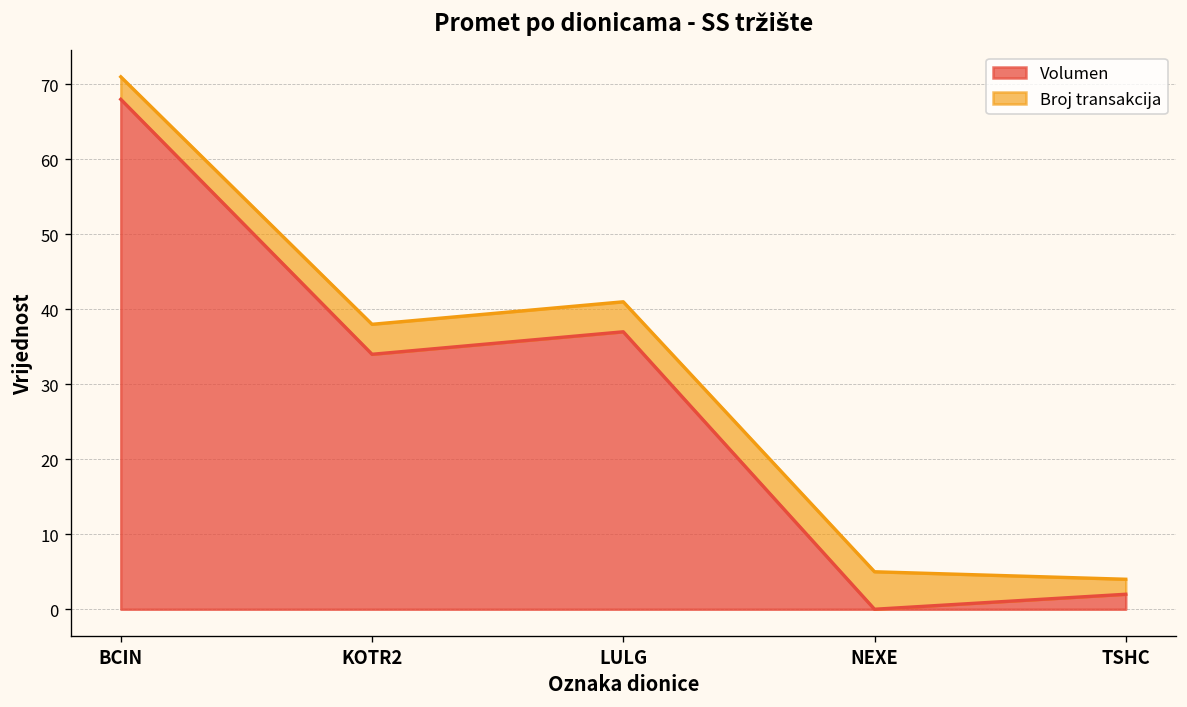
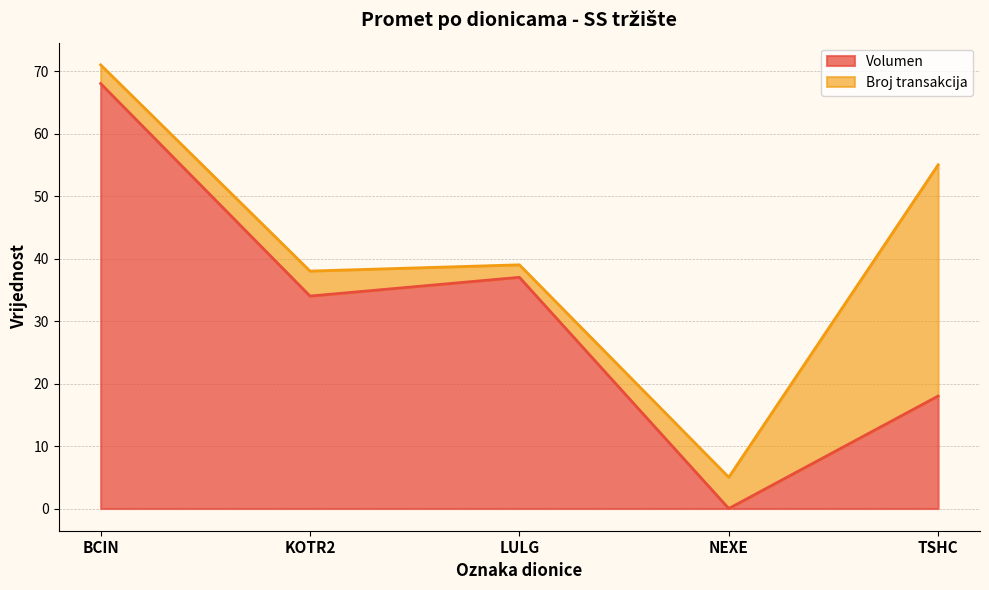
  {
    "Volumen": {
      "BCIN": 68,
      "KOTR2": 34,
      "LULG": 37,
      "NEXE": 0,
-     "TSHC": 2
+     "TSHC": 18
    },
    "Broj transakcija": {
      "BCIN": 3,
      "KOTR2": 4,
-     "LULG": 4,
+     "LULG": 2,
      "NEXE": 5,
-     "TSHC": 2
+     "TSHC": 37
    }
  }
